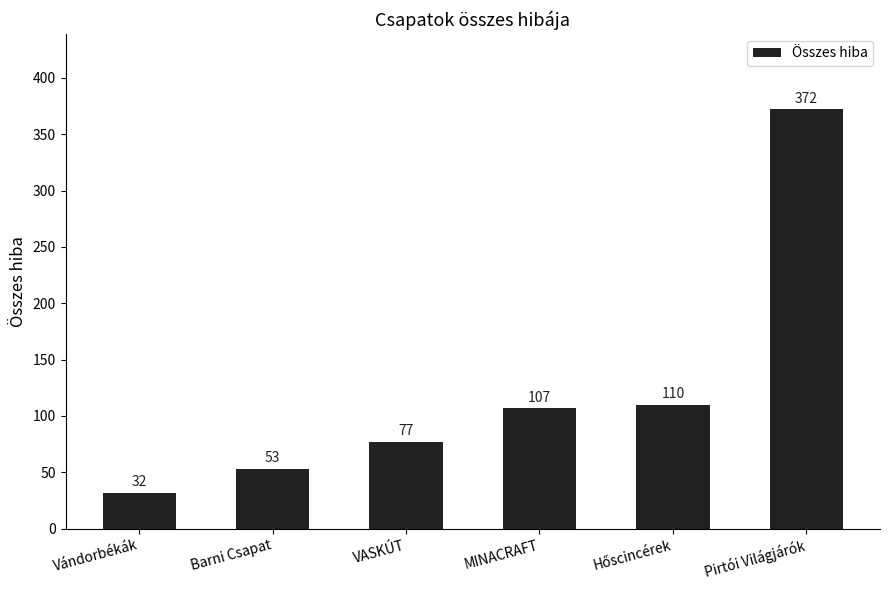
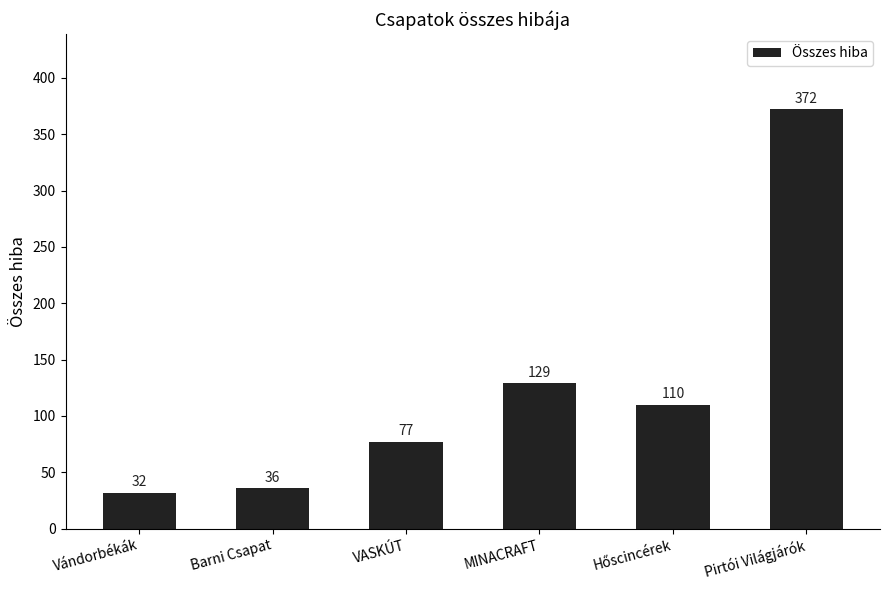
  {
    "Vándorbékák": 32,
-   "Barni Csapat": 53,
+   "Barni Csapat": 36,
    "VASKÚT": 77,
-   "MINACRAFT": 107,
+   "MINACRAFT": 129,
    "Hőscincérek": 110,
    "Pirtói Világjárók": 372
  }
